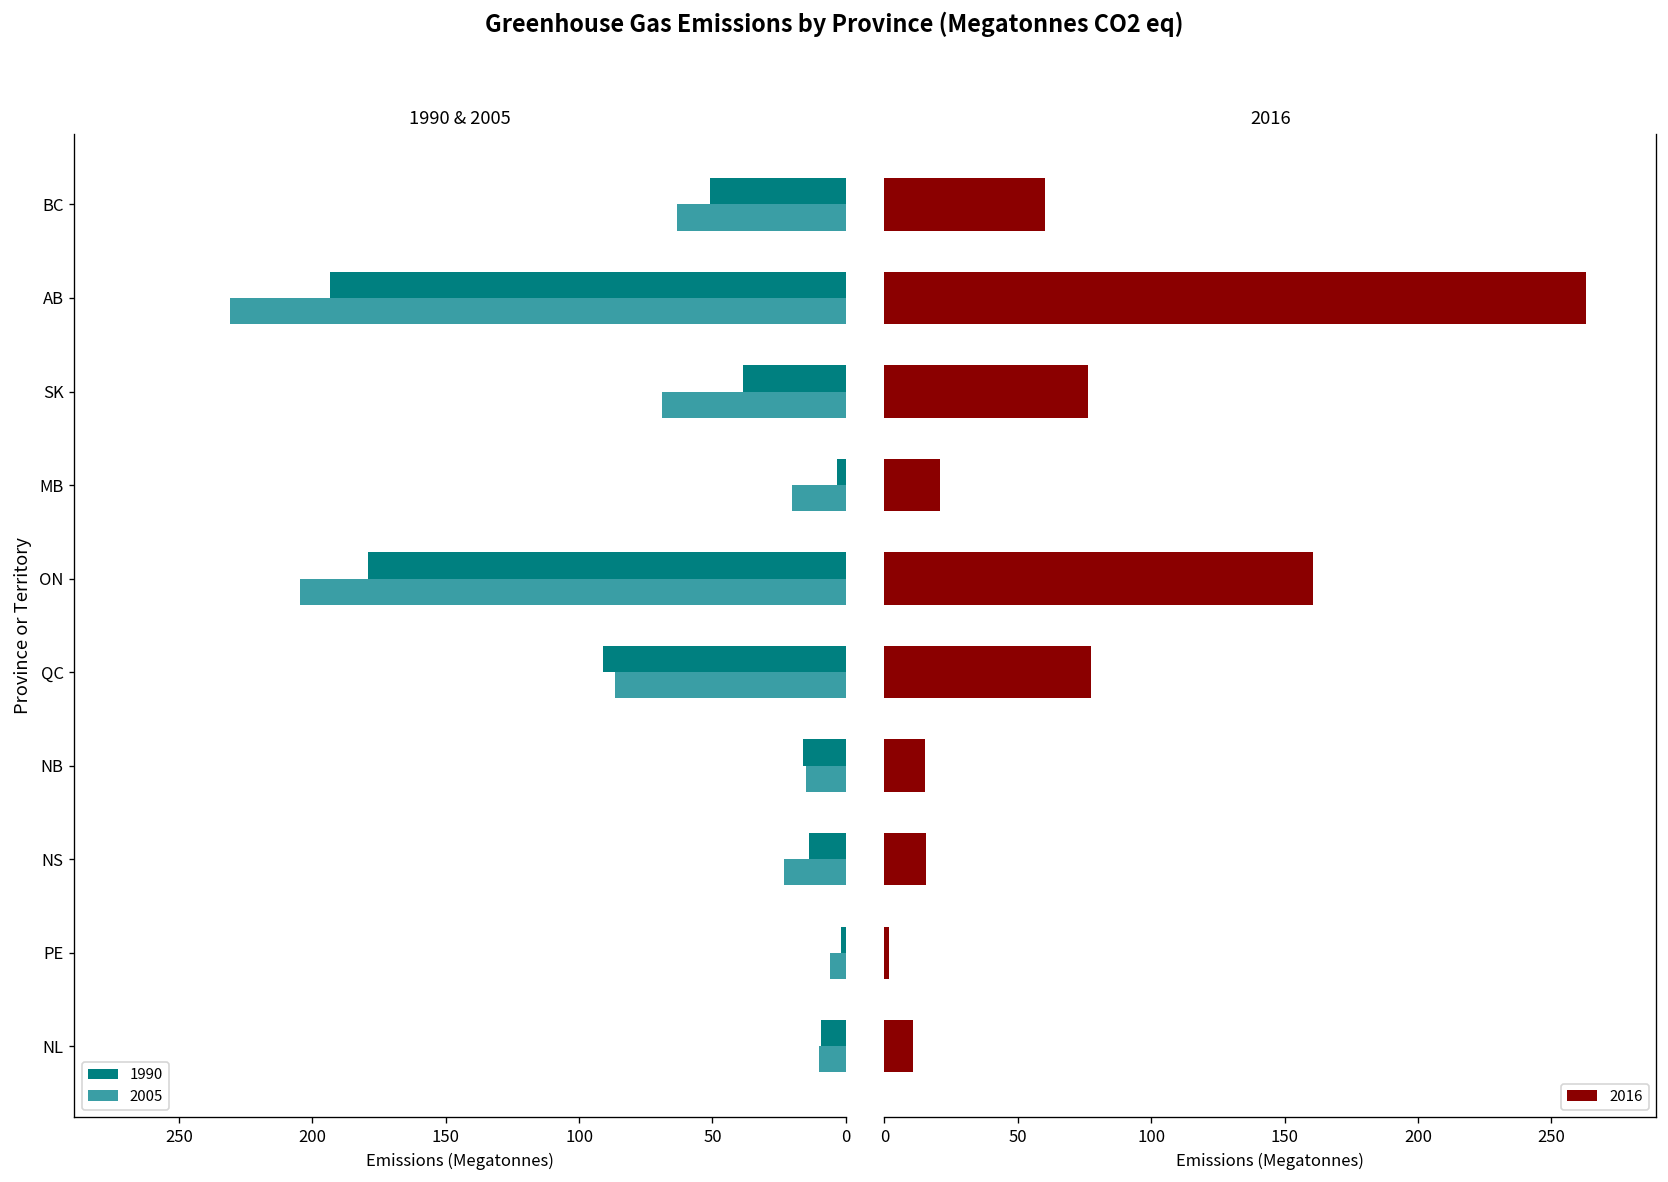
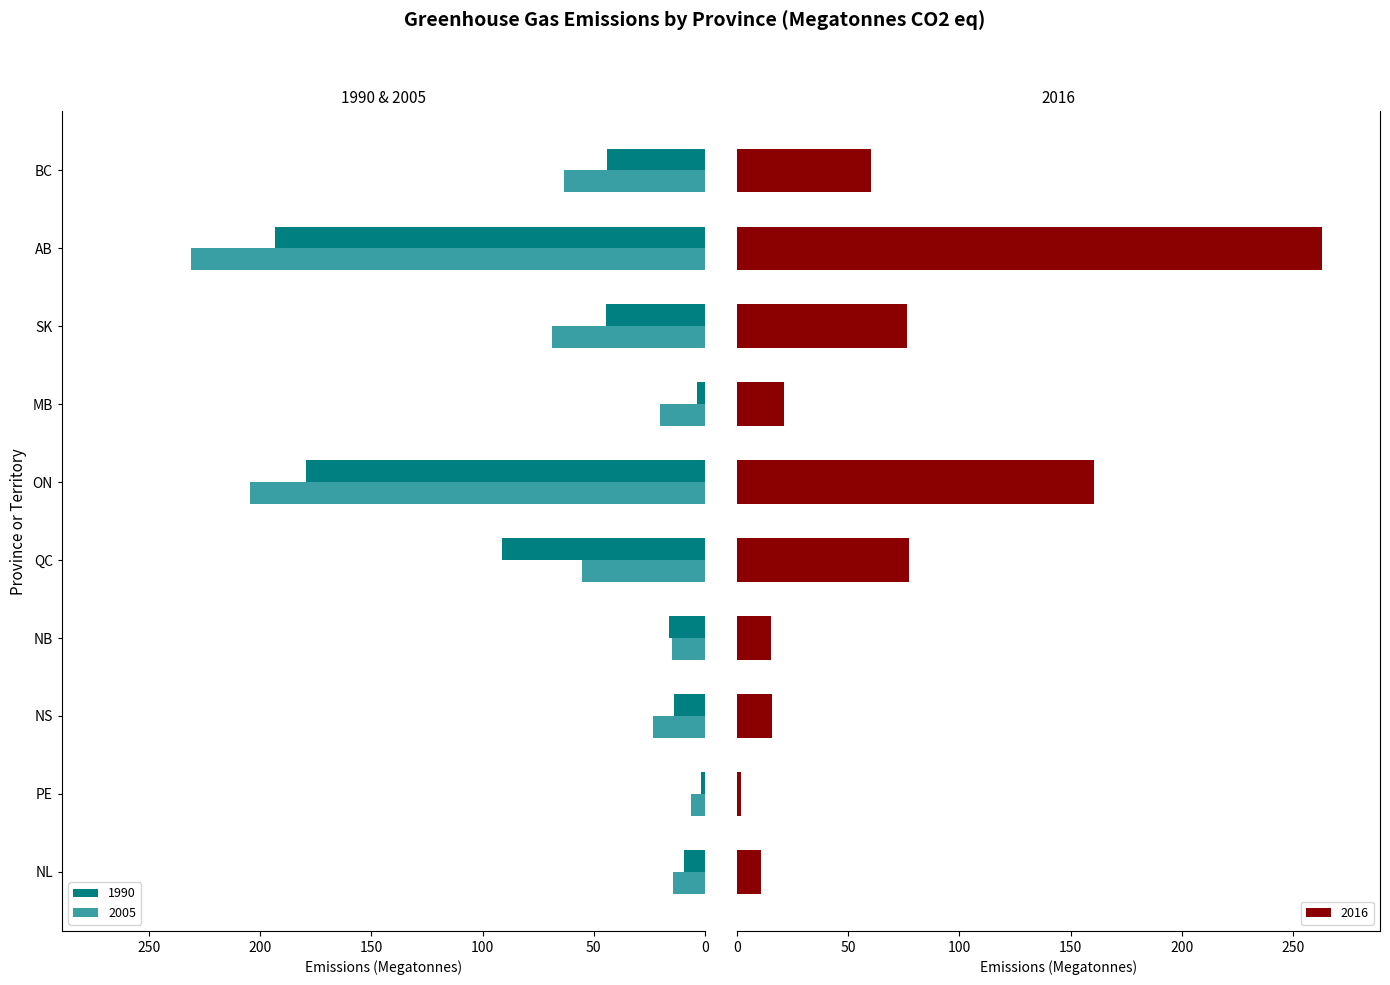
  {
    "1990 & 2005": {
      "1990": {
-       "BC": 51,
+       "BC": 44,
        "AB": 193,
-       "SK": 38,
+       "SK": 45,
        "MB": 3,
        "ON": 179,
        "QC": 91,
        "NB": 16,
        "NS": 14,
        "PE": 2,
        "NL": 9
      },
      "2005": {
        "BC": 63,
        "AB": 231,
        "SK": 69,
        "MB": 20,
        "ON": 205,
-       "QC": 87,
+       "QC": 55,
        "NB": 15,
        "NS": 23,
        "PE": 6,
-       "NL": 10
+       "NL": 14
      }
    }
  }
